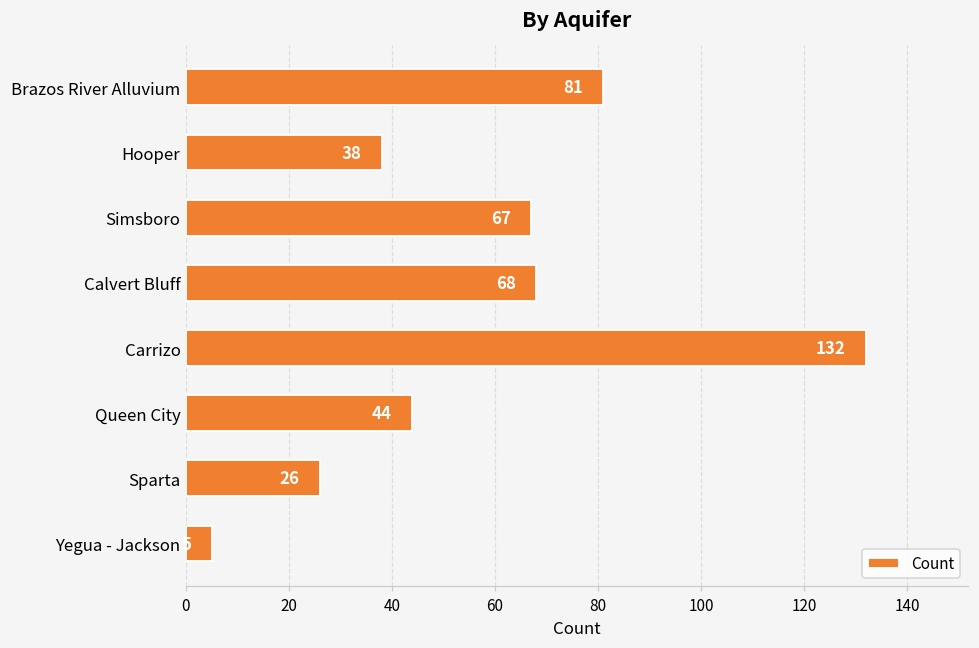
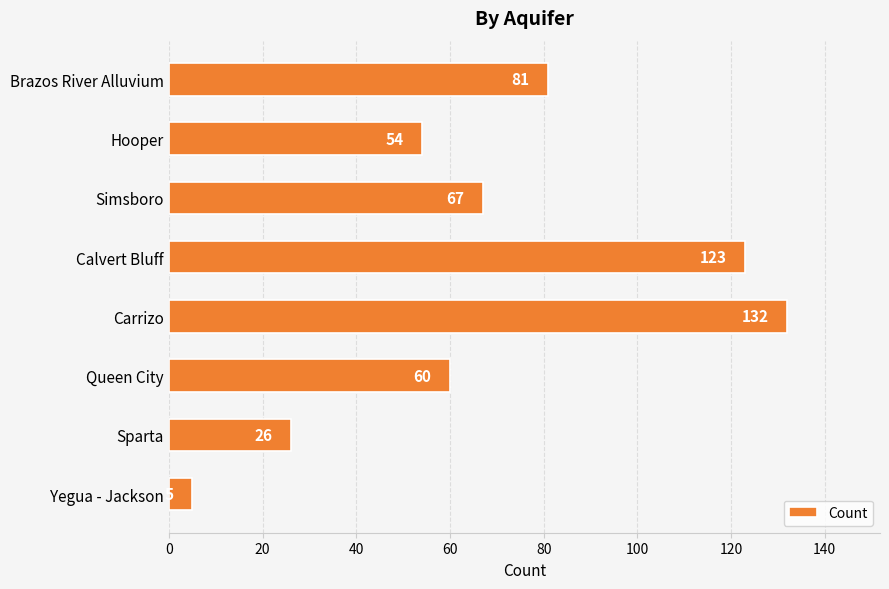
  {
    "Brazos River Alluvium": 81,
-   "Hooper": 38,
+   "Hooper": 54,
    "Simsboro": 67,
-   "Calvert Bluff": 68,
+   "Calvert Bluff": 123,
    "Carrizo": 132,
-   "Queen City": 44,
+   "Queen City": 60,
    "Sparta": 26
  }
